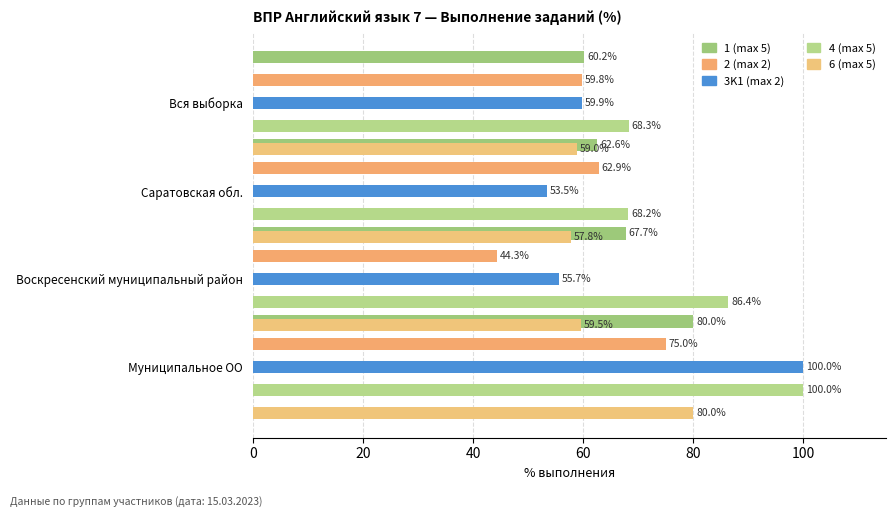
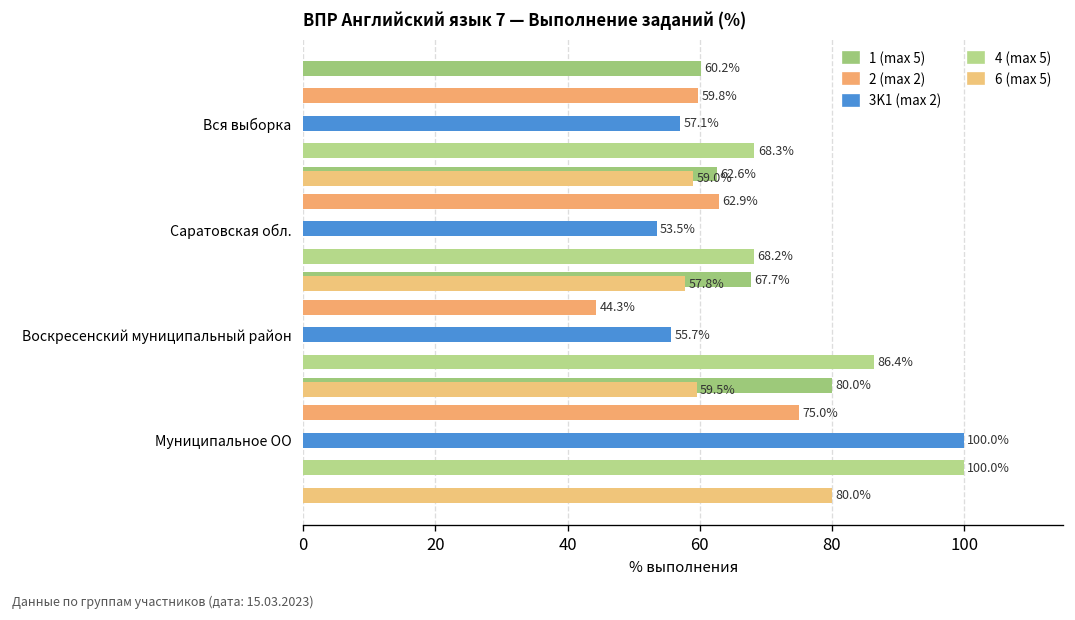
  {
    "3K1 (max 2)": {
-     "Вся выборка": "59.9%",
+     "Вся выборка": "57.1%",
      "Саратовская обл.": "53.5%",
      "Воскресенский муниципальный район": "55.7%",
      "Муниципальное ОО": "100.0%"
    }
  }
